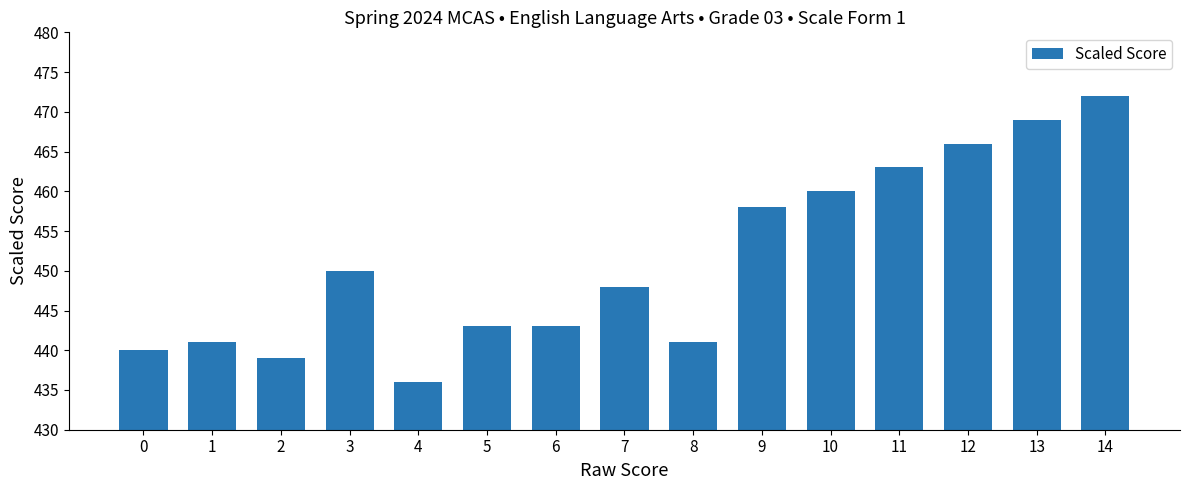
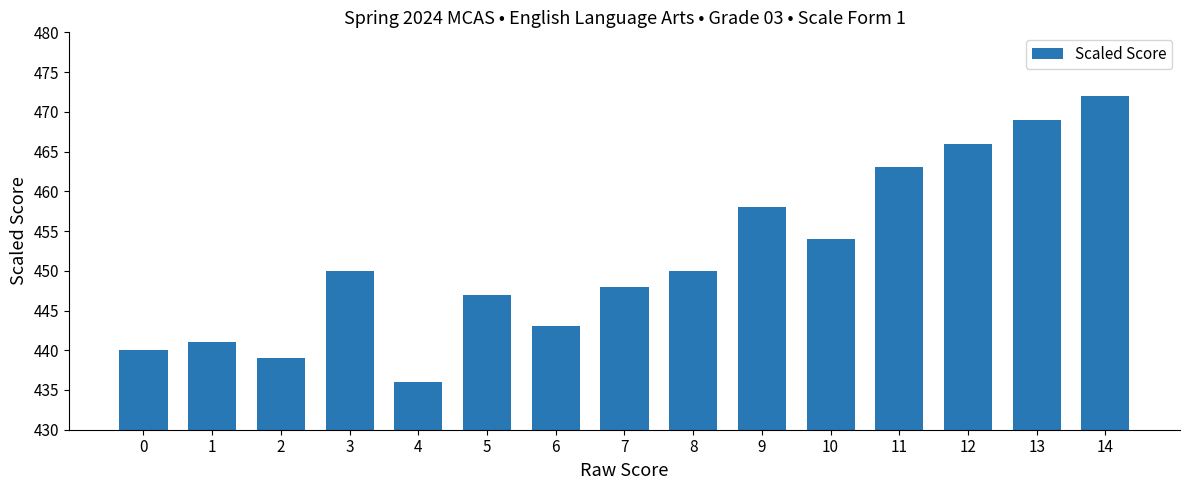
  {
    "0": 440,
    "1": 441,
    "2": 439,
    "3": 450,
    "4": 436,
-   "5": 443,
+   "5": 447,
    "6": 443,
    "7": 448,
-   "8": 441,
+   "8": 450,
    "9": 458,
-   "10": 460,
+   "10": 454,
    "11": 463,
    "12": 466,
    "13": 469,
    "14": 472
  }
